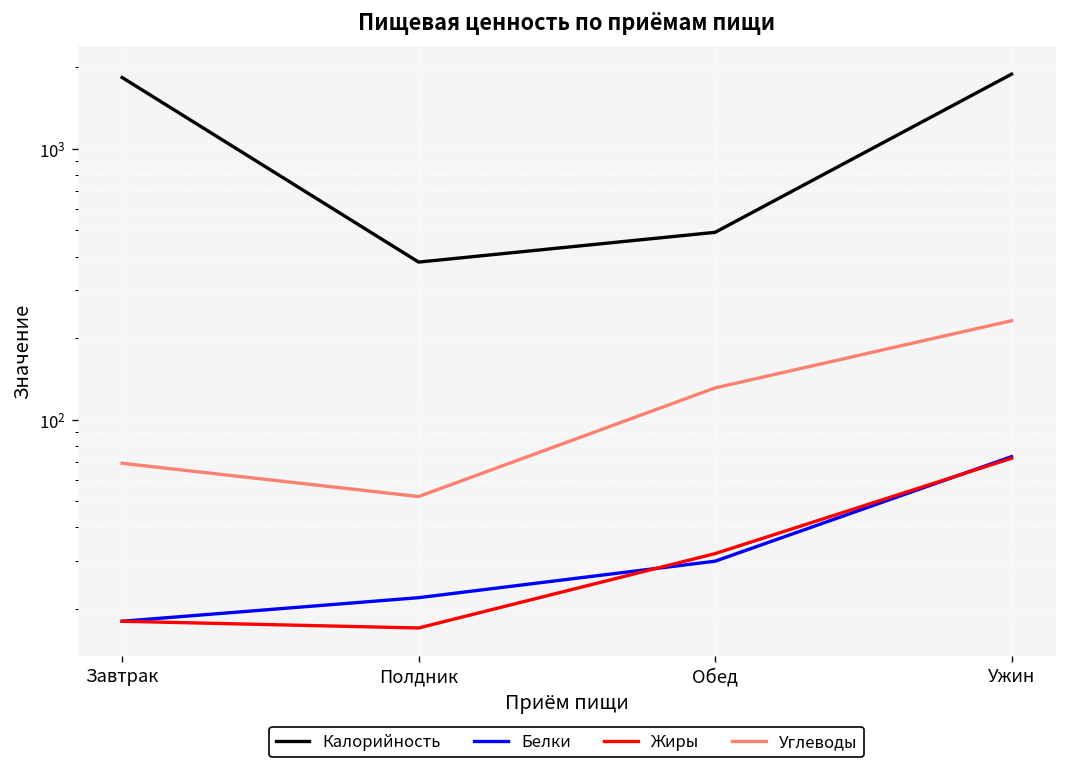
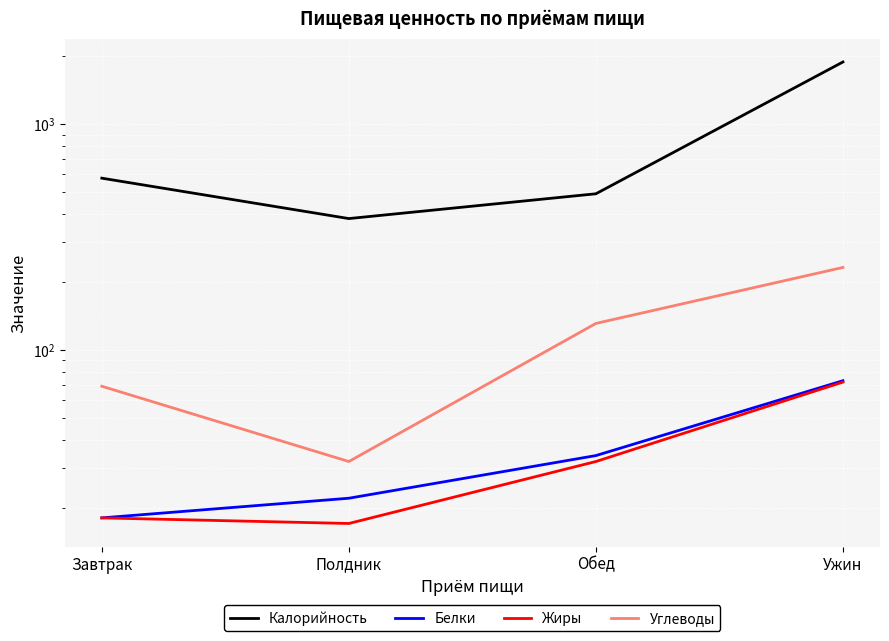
  {
    "Калорийность": {
-     "Завтрак": 1800,
+     "Завтрак": 580,
      "Полдник": 380,
      "Обед": 490,
      "Ужин": 1900
    },
    "Белки": {
      "Полдник": 22,
-     "Обед": 30
+     "Обед": 34
    },
    "Жиры": {
      "Полдник": 17,
      "Обед": 32
    },
    "Углеводы": {
      "Завтрак": 69,
-     "Полдник": 52,
+     "Полдник": 32,
      "Обед": 130,
      "Ужин": 230
    }
  }
